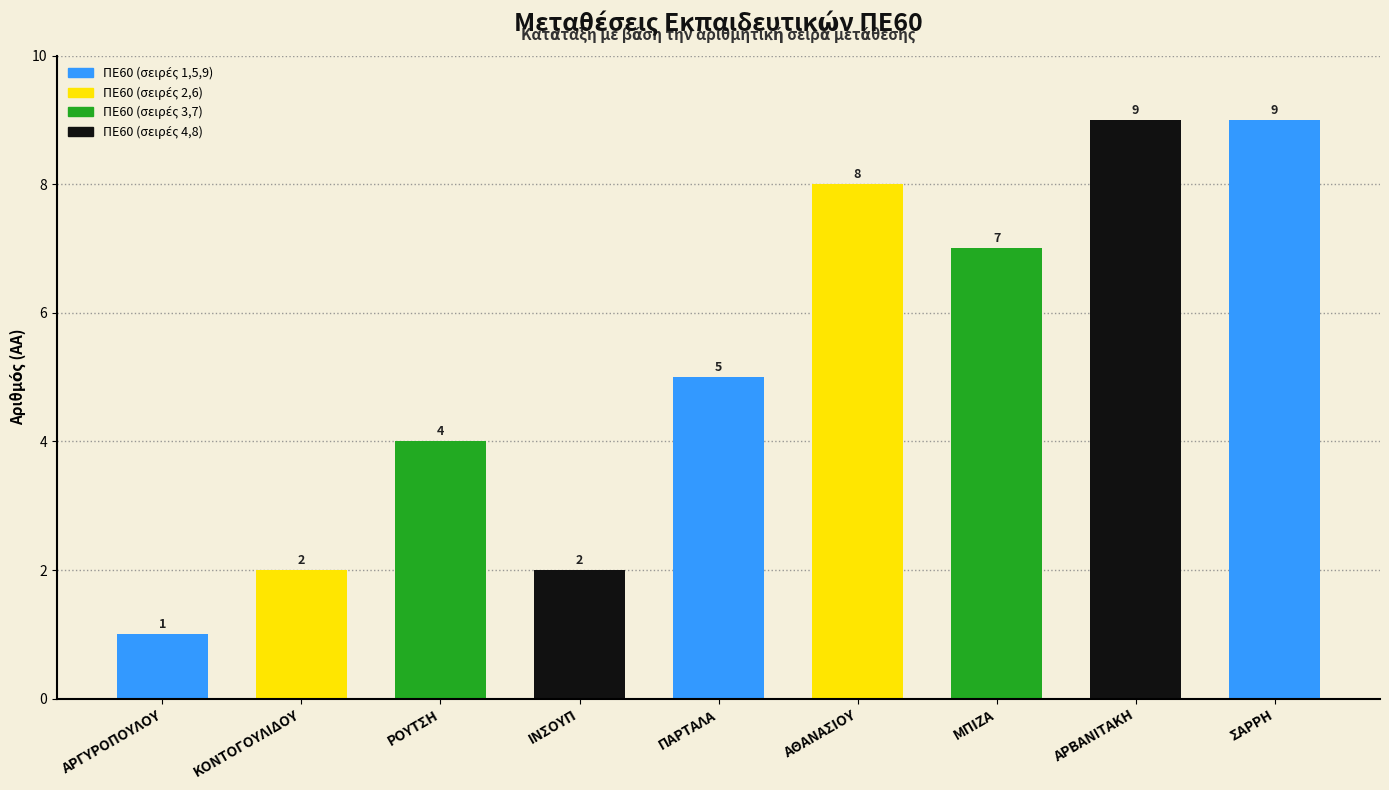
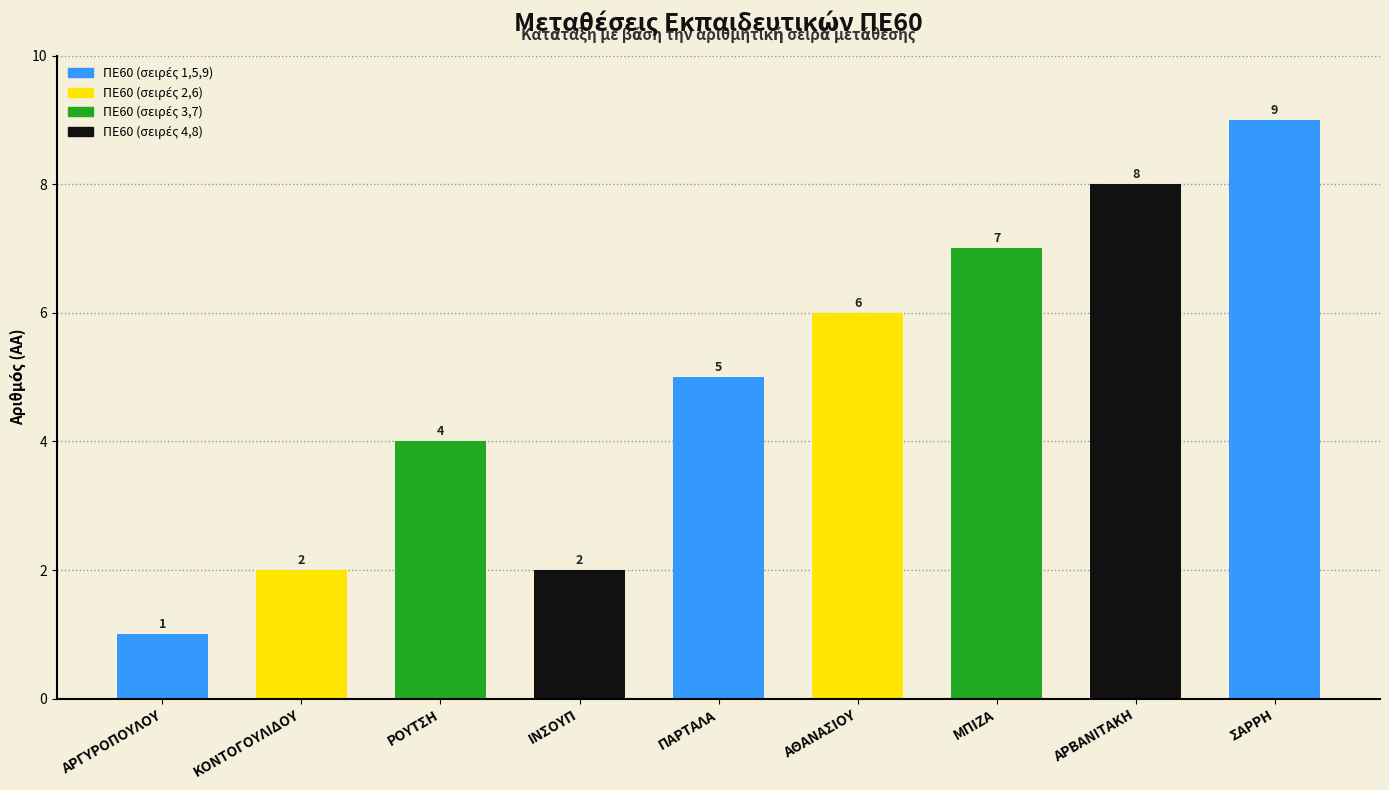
  {
    "ΑΡΓΥΡΟΠΟΥΛΟΥ": 1,
    "ΚΟΝΤΟΓΟΥΛΙΔΟΥ": 2,
    "ΡΟΥΤΣΗ": 4,
    "ΙΝΣΟΥΠ": 2,
    "ΠΑΡΤΑΛΑ": 5,
-   "ΑΘΑΝΑΣΙΟΥ": 8,
+   "ΑΘΑΝΑΣΙΟΥ": 6,
    "ΜΠΙΖΑ": 7,
-   "ΑΡΒΑΝΙΤΑΚΗ": 9,
+   "ΑΡΒΑΝΙΤΑΚΗ": 8,
    "ΣΑΡΡΗ": 9
  }
